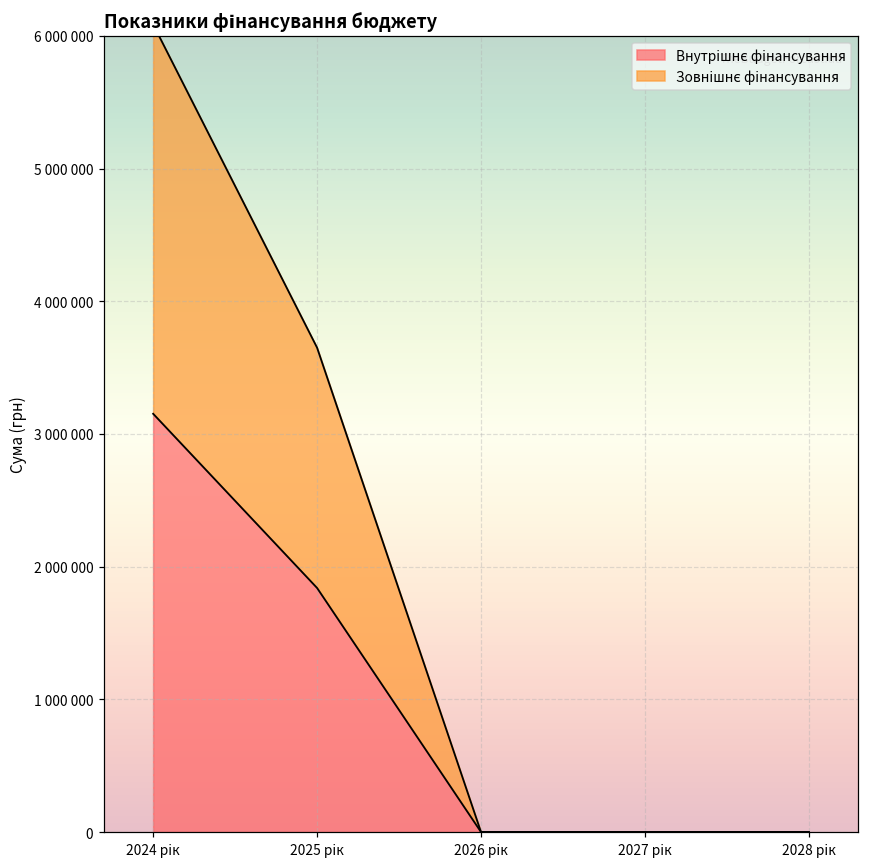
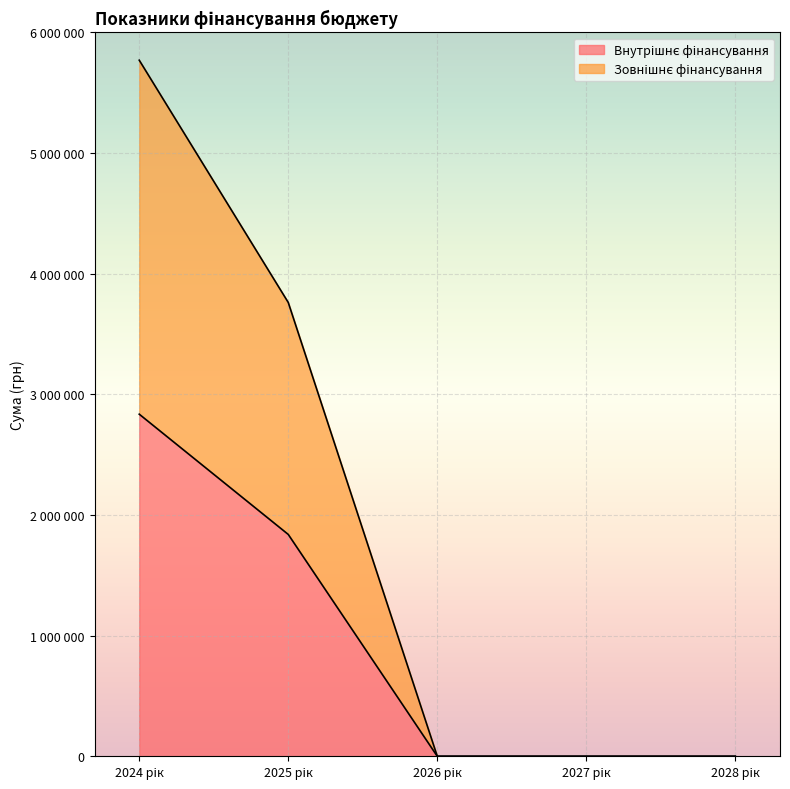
  {
    "Внутрішнє фінансування": {
-     "2024 рік": 3150000,
+     "2024 рік": 2840000,
      "2025 рік": 1840000
    },
    "Зовнішнє фінансування": {
-     "2025 рік": 1810000
+     "2025 рік": 1920000
    }
  }
